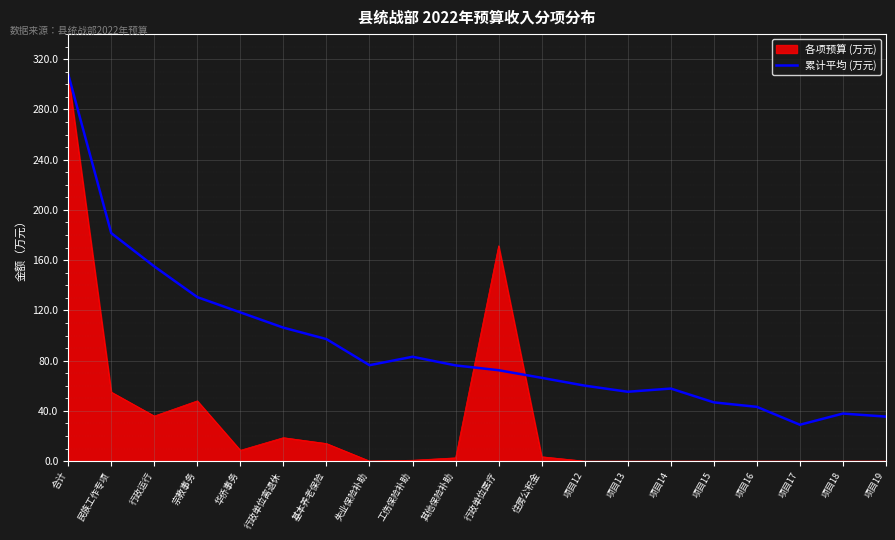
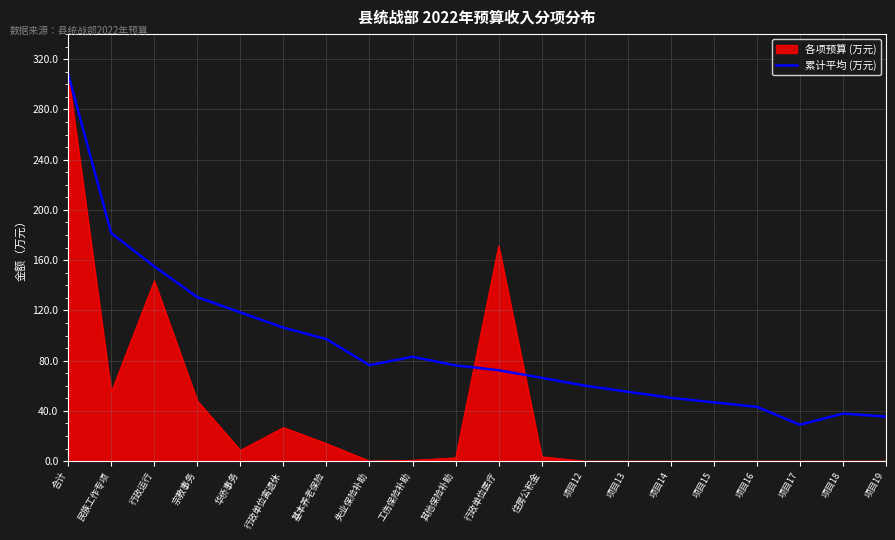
  {
    "各项预算 (万元)": {
      "民族工作专项": 55,
-     "行政运行": 36,
+     "行政运行": 144,
      "宗教事务": 48,
      "华侨事务": 9,
-     "行政单位离退休": 19,
+     "行政单位离退休": 27,
      "基本养老保险": 14,
      "失业保险补助": 0,
      "工伤保险补助": 1,
      "其他保险补助": 3,
      "行政单位医疗": 171,
      "住房公积金": 4,
      "项目12": 0,
      "项目13": 0,
      "项目14": 0,
      "项目15": 0,
      "项目16": 0,
      "项目17": 0,
      "项目18": 0,
      "项目19": 0
    },
    "累计平均 (万元)": {
      "民族工作专项": 182,
      "行政运行": 155,
      "宗教事务": 131,
      "华侨事务": 118,
      "行政单位离退休": 106,
      "基本养老保险": 97,
      "失业保险补助": 76,
      "工伤保险补助": 83,
      "其他保险补助": 76,
      "行政单位医疗": 72,
      "住房公积金": 66,
      "项目12": 60,
      "项目13": 55,
-     "项目14": 58,
+     "项目14": 50,
      "项目15": 47,
      "项目16": 43,
      "项目17": 29,
      "项目18": 38,
      "项目19": 35
    }
  }
